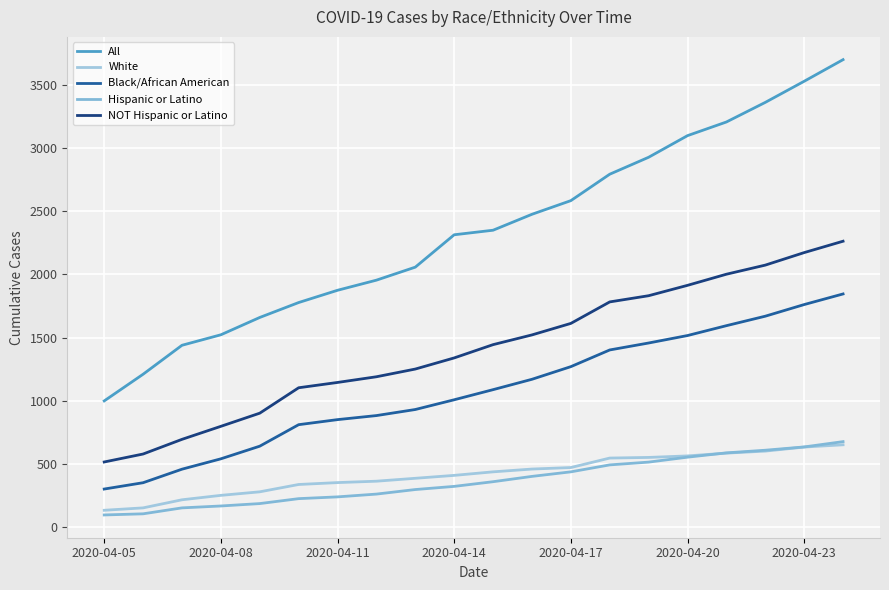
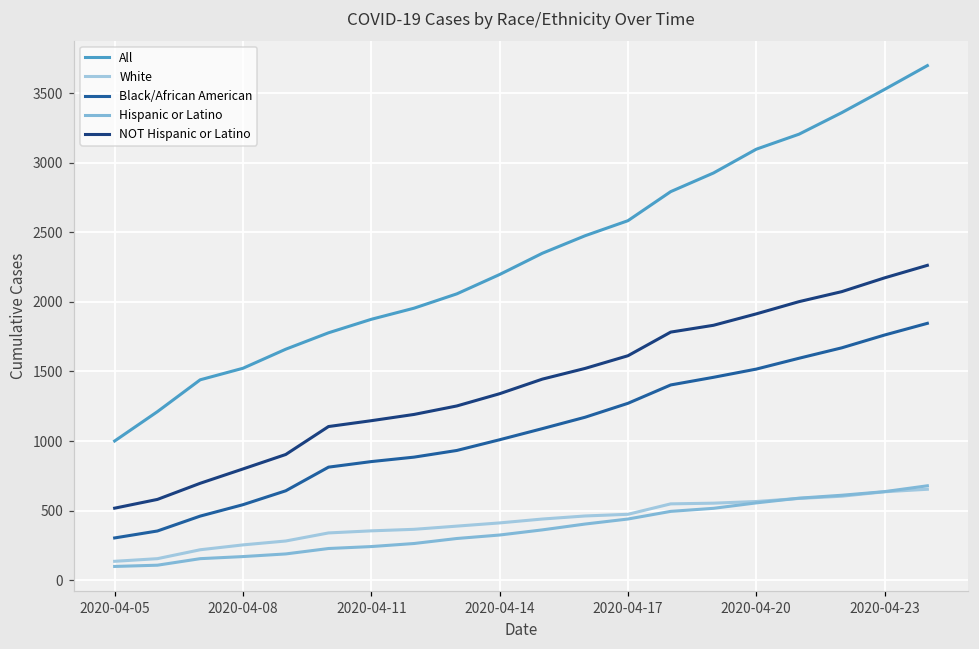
  {
    "All": {
      "2020-04-05": 1000,
      "2020-04-08": 1520,
      "2020-04-11": 1880,
-     "2020-04-14": 2310,
+     "2020-04-14": 2200,
      "2020-04-17": 2580,
      "2020-04-20": 3100,
      "2020-04-23": 3530
    }
  }
